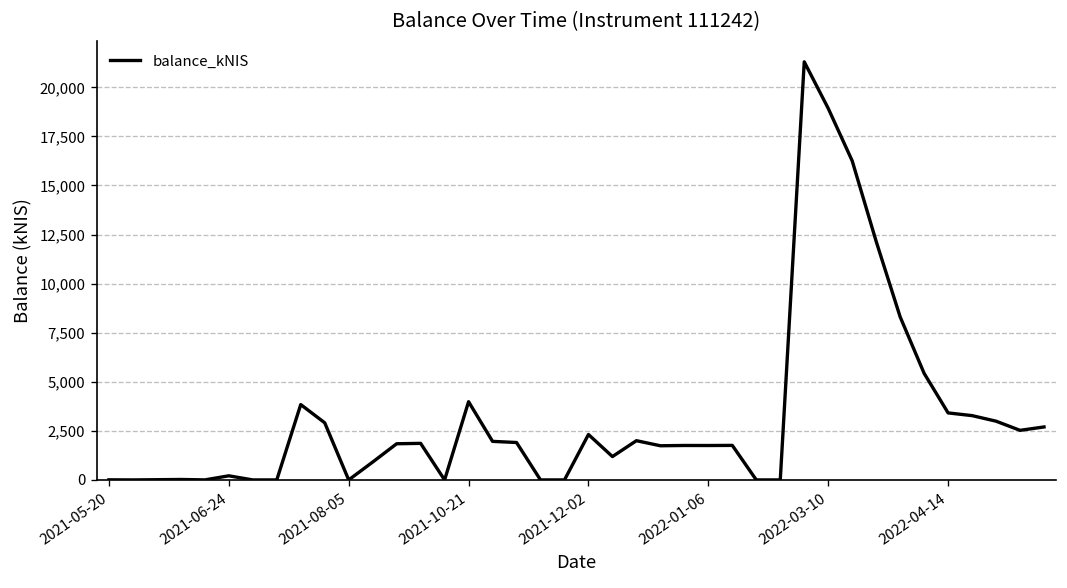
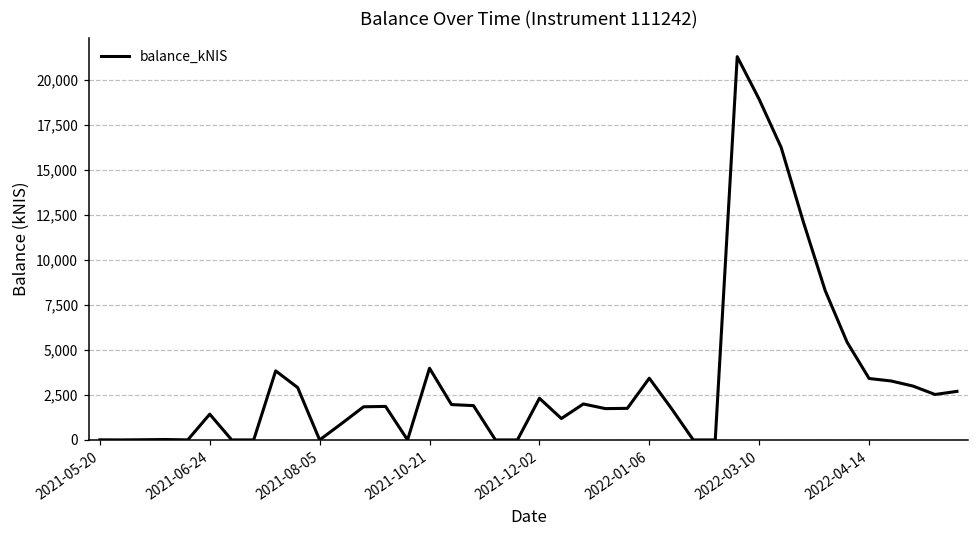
  {
    "2021-05-20": "0",
-   "2021-06-24": "200",
+   "2021-06-24": "1,400",
    "2021-08-05": "0",
    "2021-10-21": "4,000",
    "2021-12-02": "2,300",
-   "2022-01-06": "1,800",
+   "2022-01-06": "3,400",
    "2022-03-10": "18,900",
    "2022-04-14": "3,400"
  }
